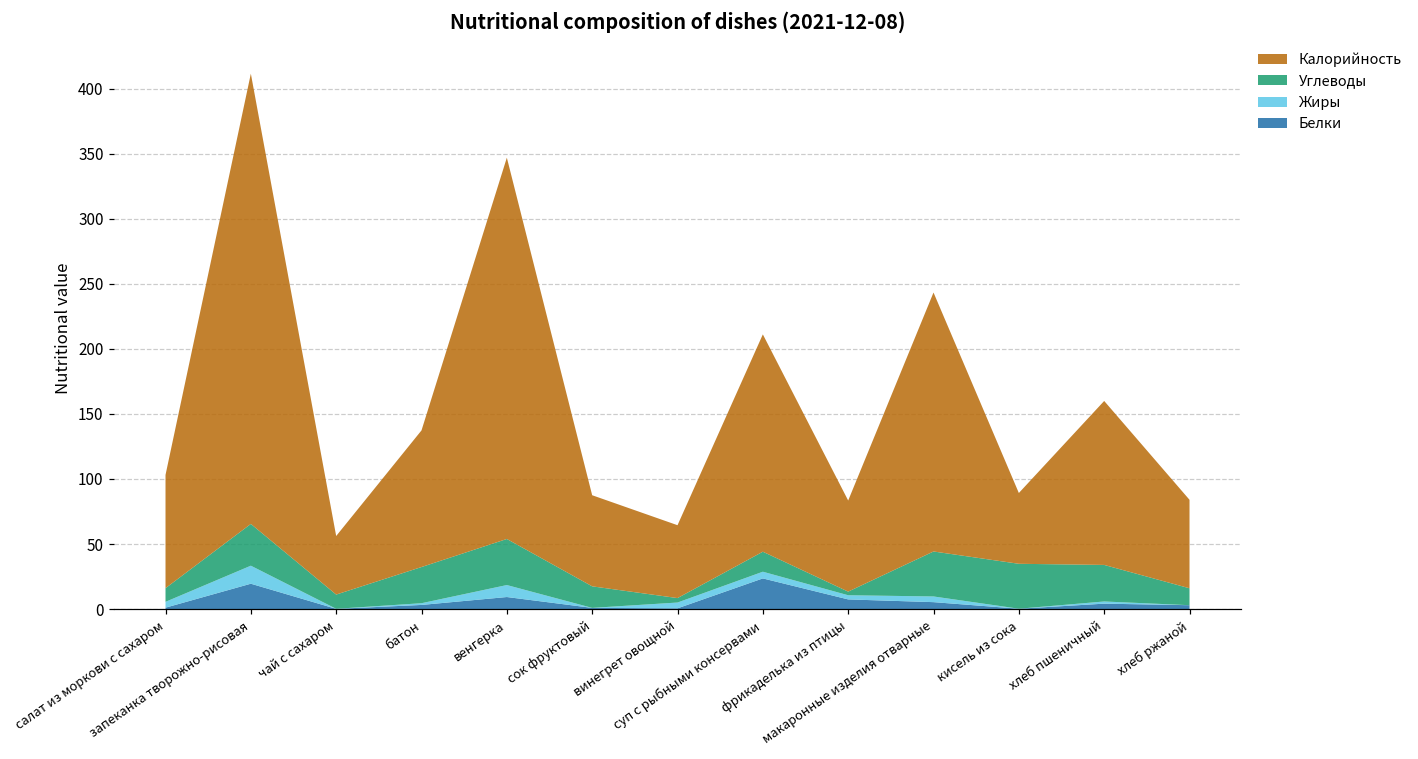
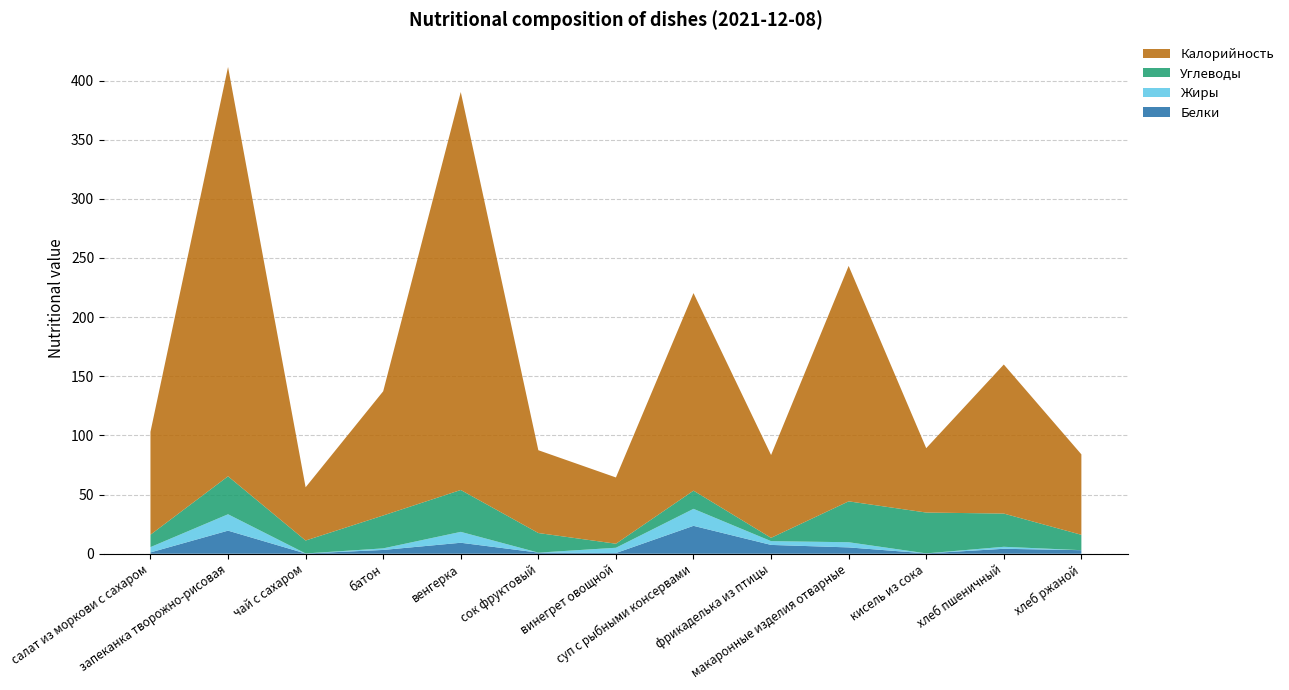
  {
    "Белки": {
      "запеканка творожно-рисовая": 20,
      "венгерка": 9,
      "суп с рыбными консервами": 24,
      "фрикаделька из птицы": 7,
      "макаронные изделия отварные": 5
    },
    "Жиры": {
      "салат из моркови с сахаром": 4,
      "запеканка творожно-рисовая": 14,
      "венгерка": 9,
      "винегрет овощной": 4,
-     "суп с рыбными консервами": 5,
+     "суп с рыбными консервами": 14,
      "фрикаделька из птицы": 3,
      "макаронные изделия отварные": 4
    },
    "Углеводы": {
      "салат из моркови с сахаром": 11,
      "запеканка творожно-рисовая": 32,
      "чай с сахаром": 11,
      "батон": 28,
      "венгерка": 35,
      "сок фруктовый": 17,
      "винегрет овощной": 3,
      "суп с рыбными консервами": 15,
      "фрикаделька из птицы": 3,
      "макаронные изделия отварные": 35,
      "кисель из сока": 35,
      "хлеб пшеничный": 28,
      "хлеб ржаной": 13
    },
    "Калорийность": {
      "салат из моркови с сахаром": 87,
      "запеканка творожно-рисовая": 346,
      "чай с сахаром": 45,
      "батон": 105,
-     "венгерка": 293,
+     "венгерка": 336,
      "сок фруктовый": 70,
      "винегрет овощной": 56,
      "суп с рыбными консервами": 167,
      "фрикаделька из птицы": 70,
      "макаронные изделия отварные": 199,
      "кисель из сока": 54,
      "хлеб пшеничный": 126,
      "хлеб ржаной": 68
    }
  }
